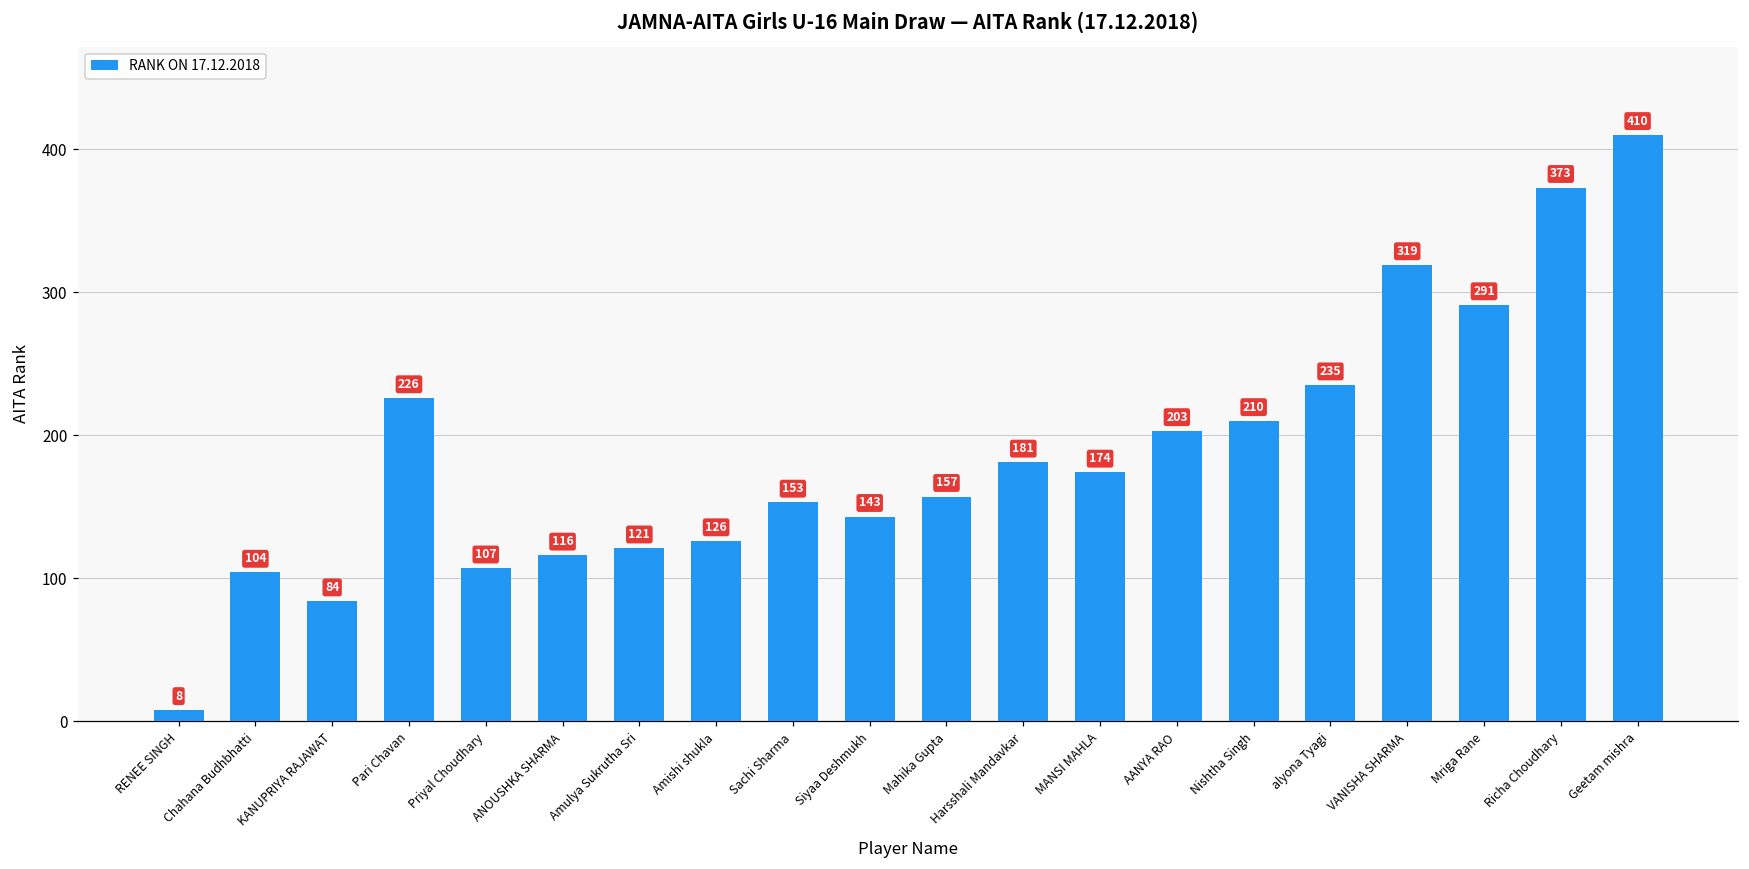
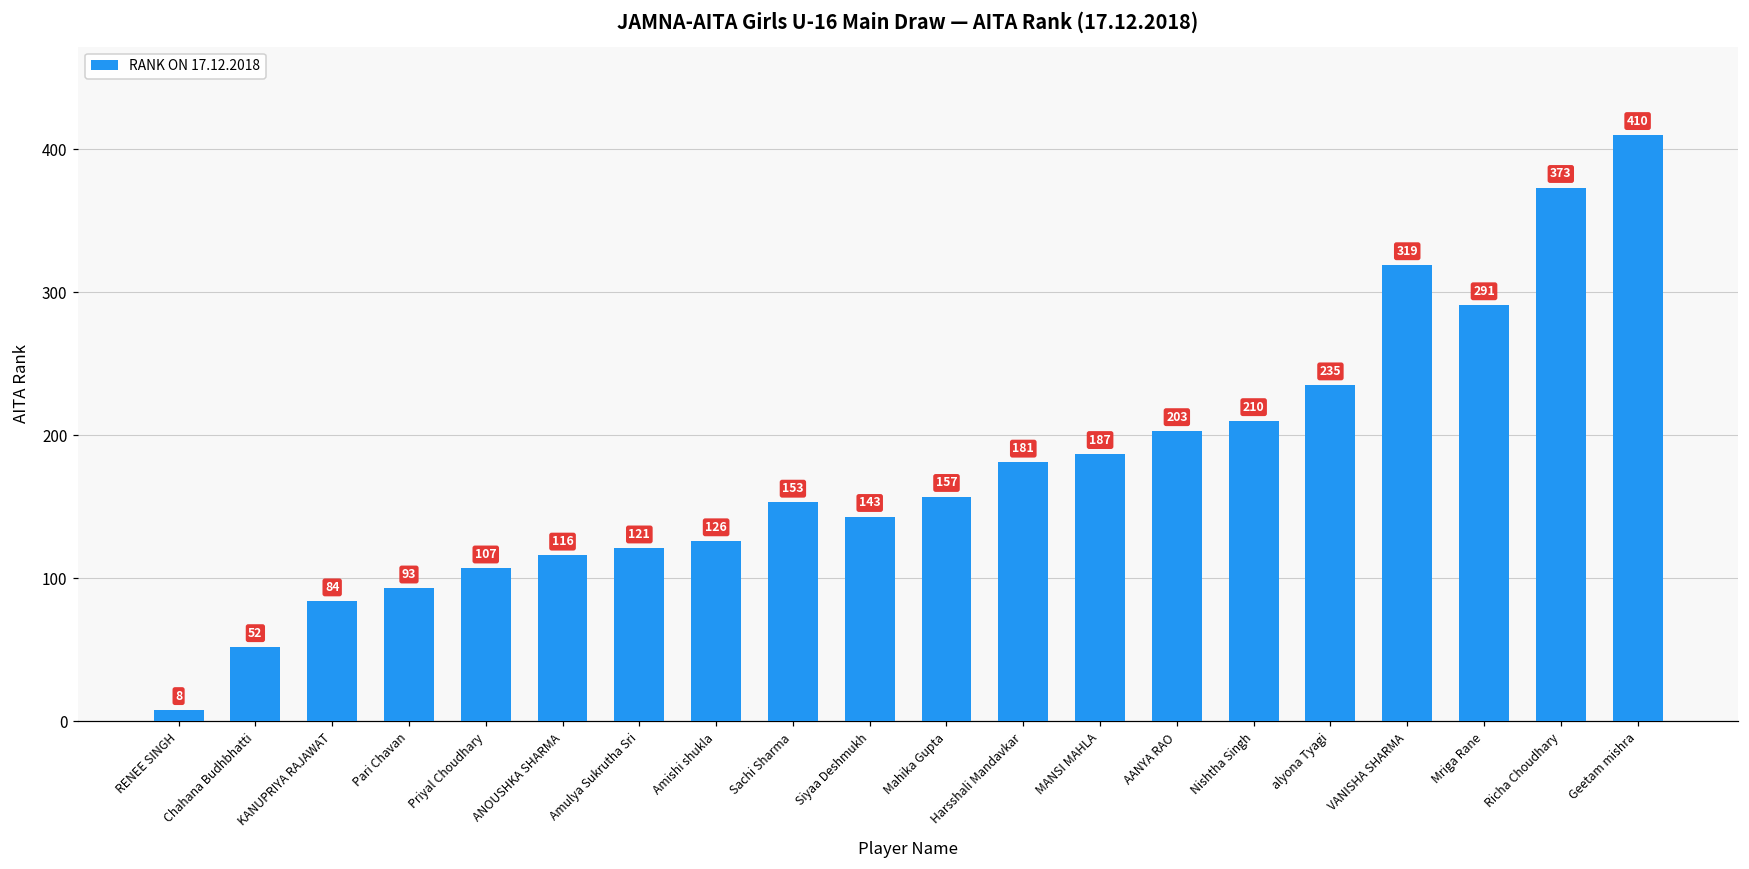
  {
-   "Chahana Budhbhatti": 104,
-   "Pari Chavan": 226,
-   "MANSI MAHLA": 174
+   "Chahana Budhbhatti": 52,
+   "Pari Chavan": 93,
+   "MANSI MAHLA": 187
  }
